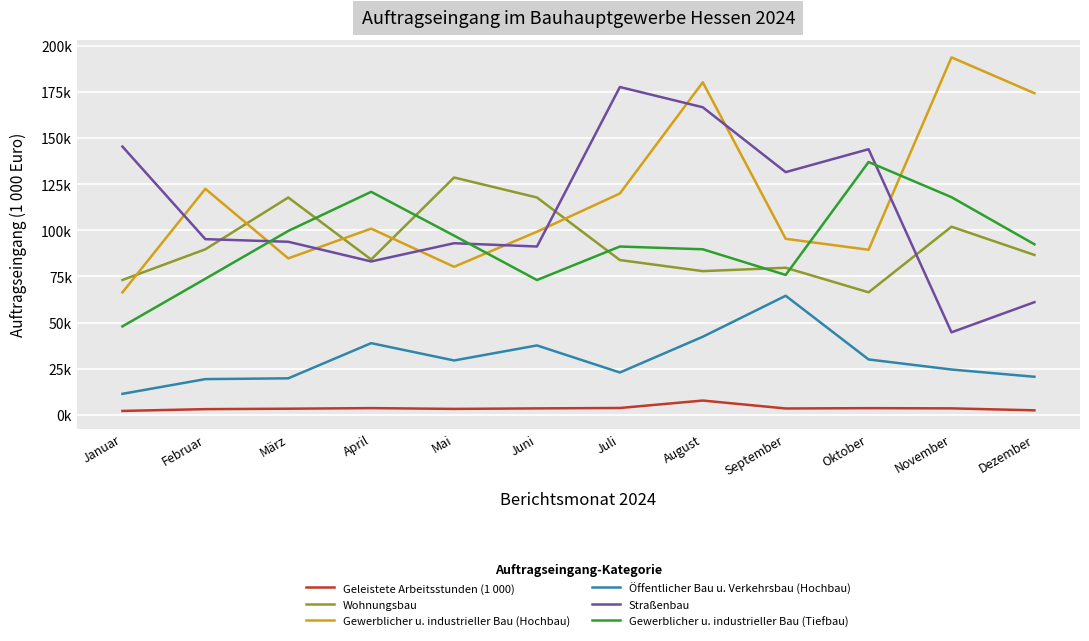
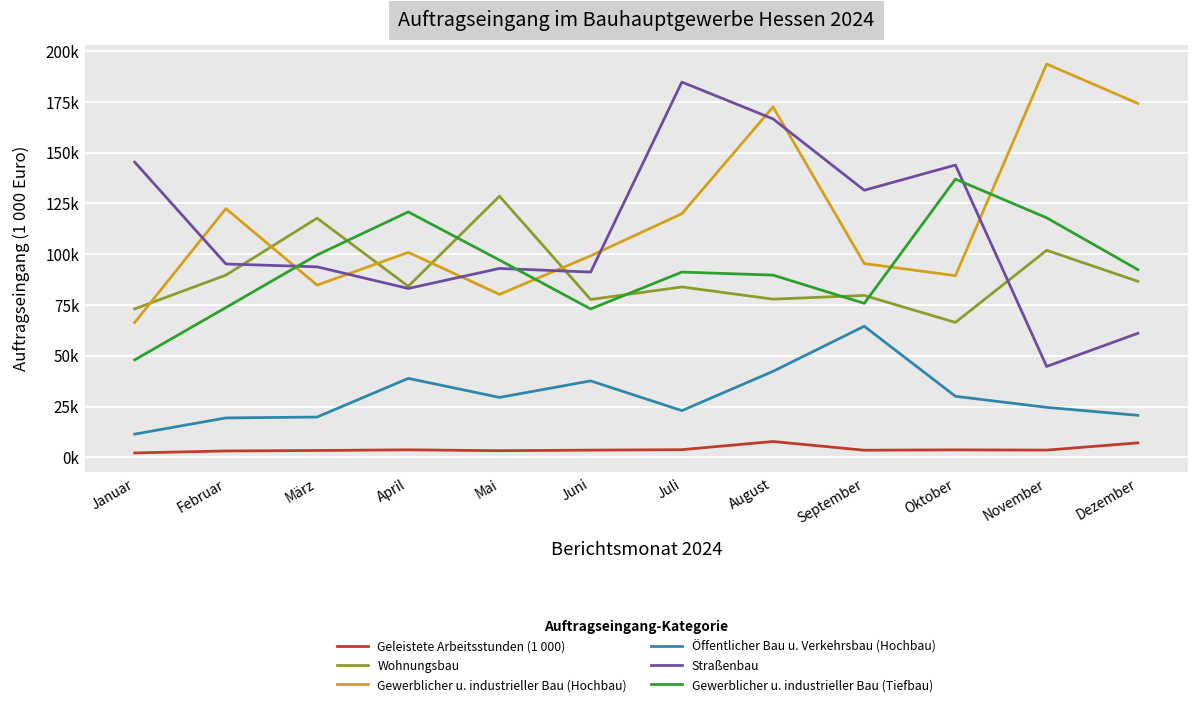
  {
    "Geleistete Arbeitsstunden (1 000)": {
      "Januar": 2000,
      "Februar": 3000,
      "März": 3000,
      "April": 4000,
      "Mai": 3000,
      "Juni": 4000,
      "Juli": 4000,
      "August": 8000,
      "September": 3000,
      "Oktober": 4000,
      "November": 4000,
-     "Dezember": 2000
+     "Dezember": 7000
    },
    "Wohnungsbau": {
      "Januar": 73000,
      "Februar": 90000,
      "März": 118000,
      "Mai": 129000,
-     "Juni": 118000,
+     "Juni": 78000,
      "Juli": 84000,
      "August": 78000,
      "September": 80000,
      "Oktober": 66000,
      "November": 102000,
      "Dezember": 87000
    },
    "Gewerblicher u. industrieller Bau (Hochbau)": {
      "Januar": 66000,
      "Februar": 122000,
      "März": 85000,
      "April": 101000,
      "Mai": 80000,
      "Juni": 99000,
      "Juli": 120000,
-     "August": 180000,
+     "August": 173000,
      "September": 95000,
      "Oktober": 89000,
      "November": 194000,
      "Dezember": 174000
    },
    "Öffentlicher Bau u. Verkehrsbau (Hochbau)": {
      "Januar": 11000,
      "Februar": 19000,
      "März": 20000,
      "April": 39000,
      "Mai": 29000,
      "Juni": 38000,
      "Juli": 23000,
      "August": 42000,
      "September": 65000,
      "Oktober": 30000,
      "November": 25000,
      "Dezember": 21000
    },
    "Straßenbau": {
      "Januar": 145000,
      "Februar": 95000,
      "März": 94000,
      "Mai": 93000,
      "Juni": 91000,
-     "Juli": 178000,
+     "Juli": 185000,
      "August": 167000,
      "September": 131000,
      "Oktober": 144000,
      "November": 45000,
      "Dezember": 61000
    },
    "Gewerblicher u. industrieller Bau (Tiefbau)": {
      "Januar": 48000,
      "Februar": 74000,
      "März": 100000,
      "April": 121000,
      "Mai": 97000,
      "Juni": 73000,
      "Juli": 91000,
      "August": 90000,
      "September": 76000,
      "Oktober": 137000,
      "November": 118000,
      "Dezember": 92000
    }
  }
